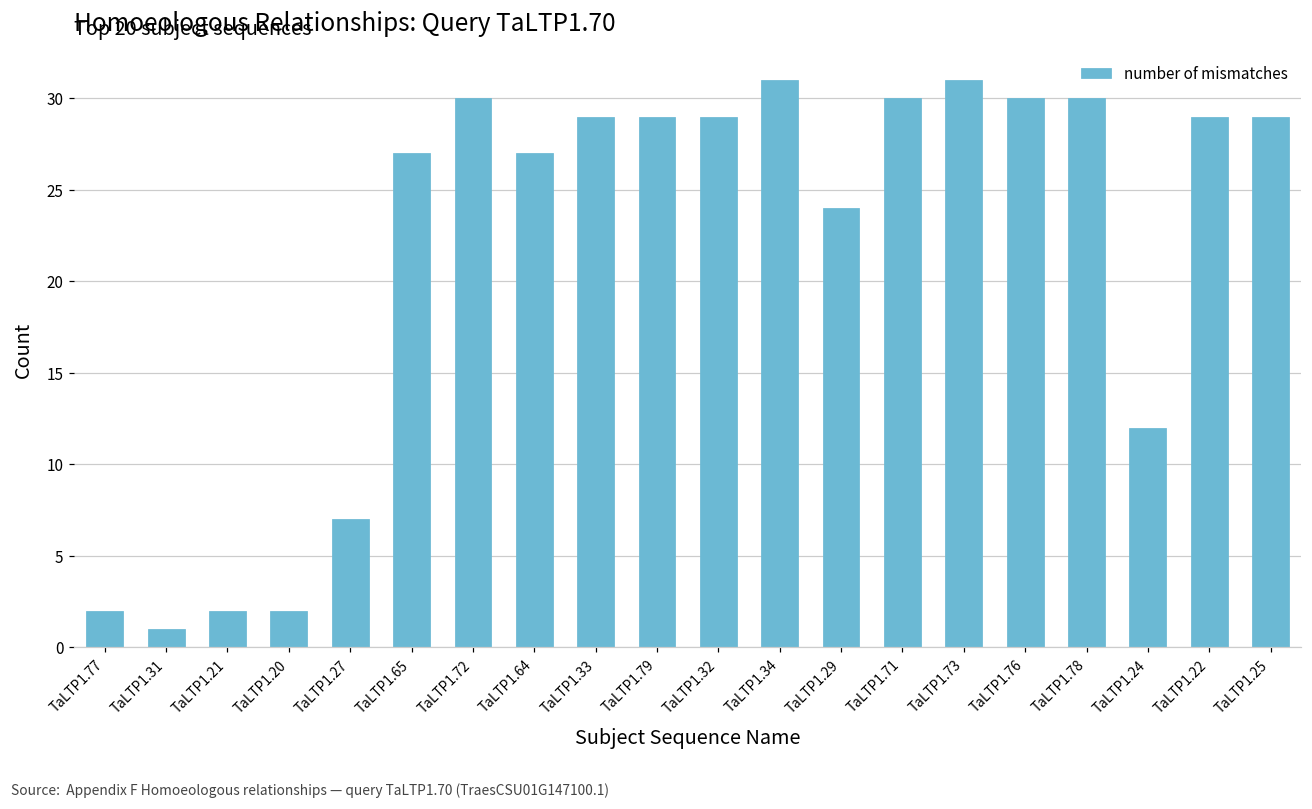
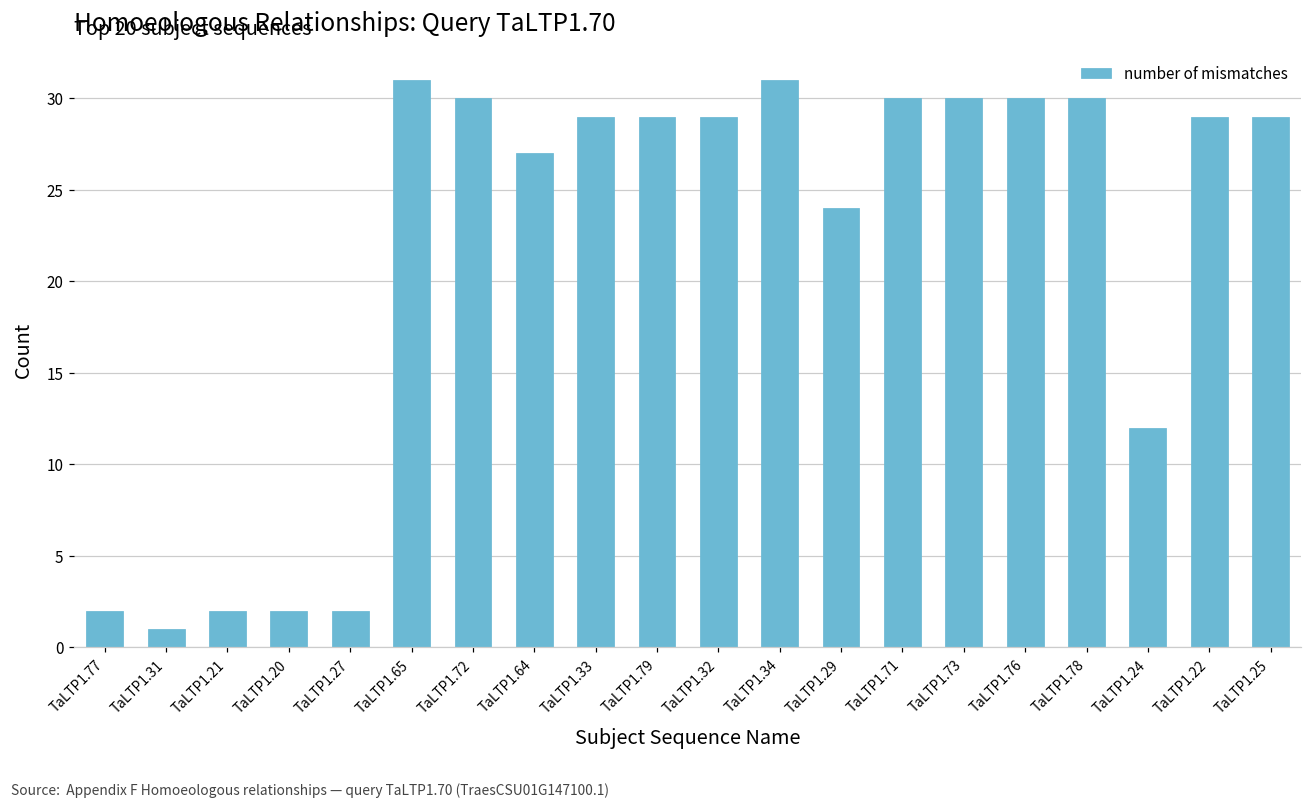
  {
    "TaLTP1.77": 2,
    "TaLTP1.31": 1,
    "TaLTP1.21": 2,
    "TaLTP1.20": 2,
-   "TaLTP1.27": 7,
-   "TaLTP1.65": 27,
+   "TaLTP1.27": 2,
+   "TaLTP1.65": 31,
    "TaLTP1.72": 30,
    "TaLTP1.64": 27,
    "TaLTP1.33": 29,
    "TaLTP1.79": 29,
    "TaLTP1.32": 29,
    "TaLTP1.34": 31,
    "TaLTP1.29": 24,
    "TaLTP1.71": 30,
-   "TaLTP1.73": 31,
+   "TaLTP1.73": 30,
    "TaLTP1.76": 30,
    "TaLTP1.78": 30,
    "TaLTP1.24": 12,
    "TaLTP1.22": 29,
    "TaLTP1.25": 29
  }
